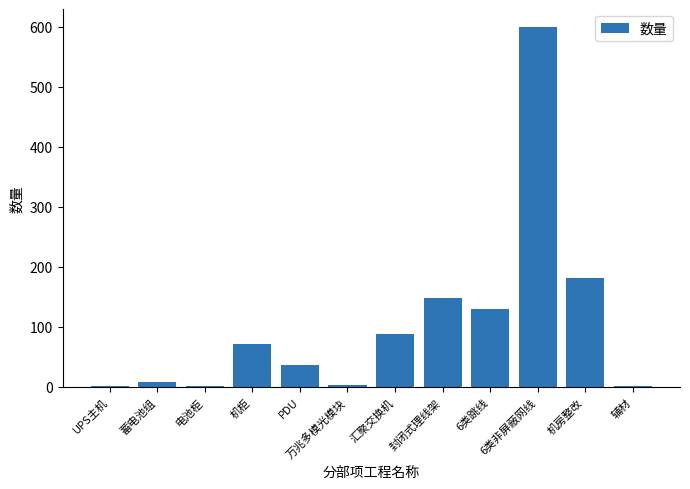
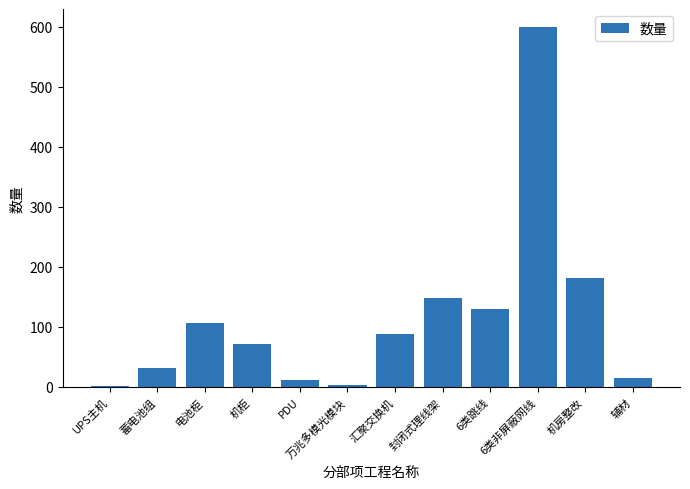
  {
-   "蓄电池组": 10,
-   "电池柜": 0,
+   "蓄电池组": 30,
+   "电池柜": 110,
    "机柜": 70,
-   "PDU": 40,
+   "PDU": 10,
    "汇聚交换机": 90,
    "封闭式理线架": 150,
    "6类跳线": 130,
    "6类非屏蔽网线": 600,
    "机房整改": 180,
-   "辅材": 0
+   "辅材": 20
  }
